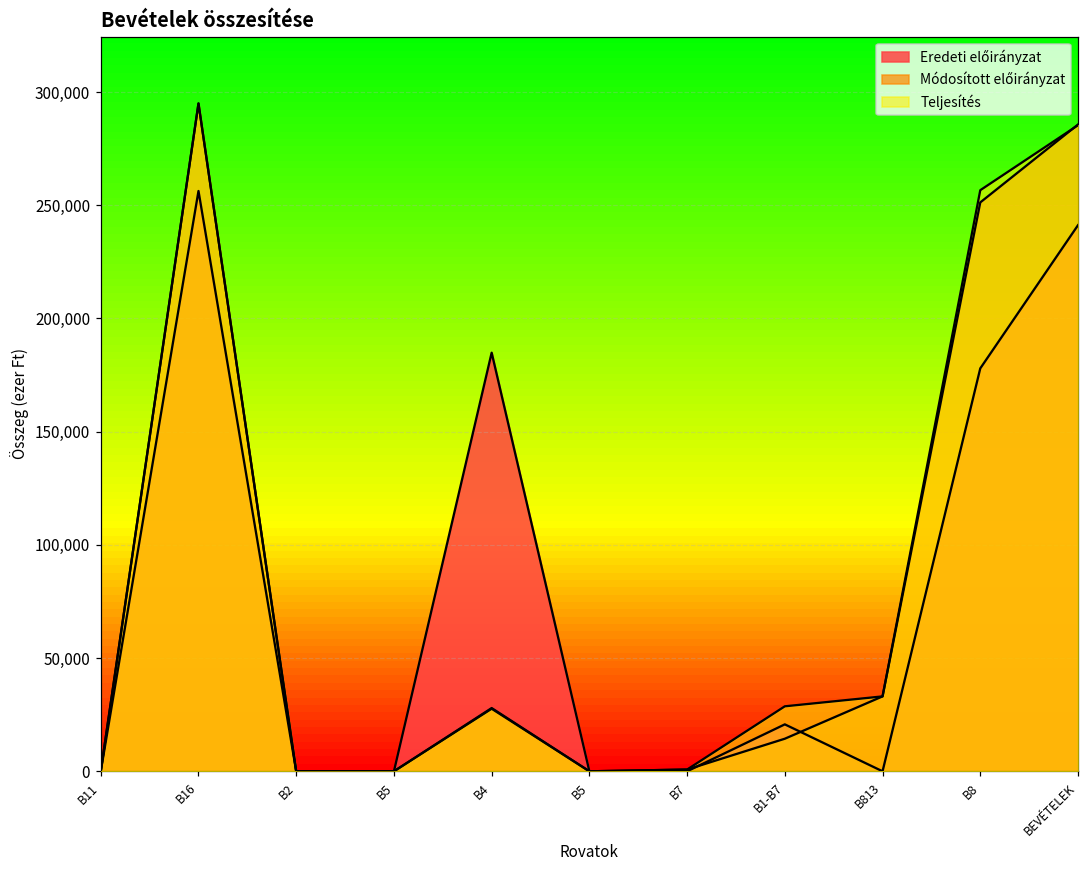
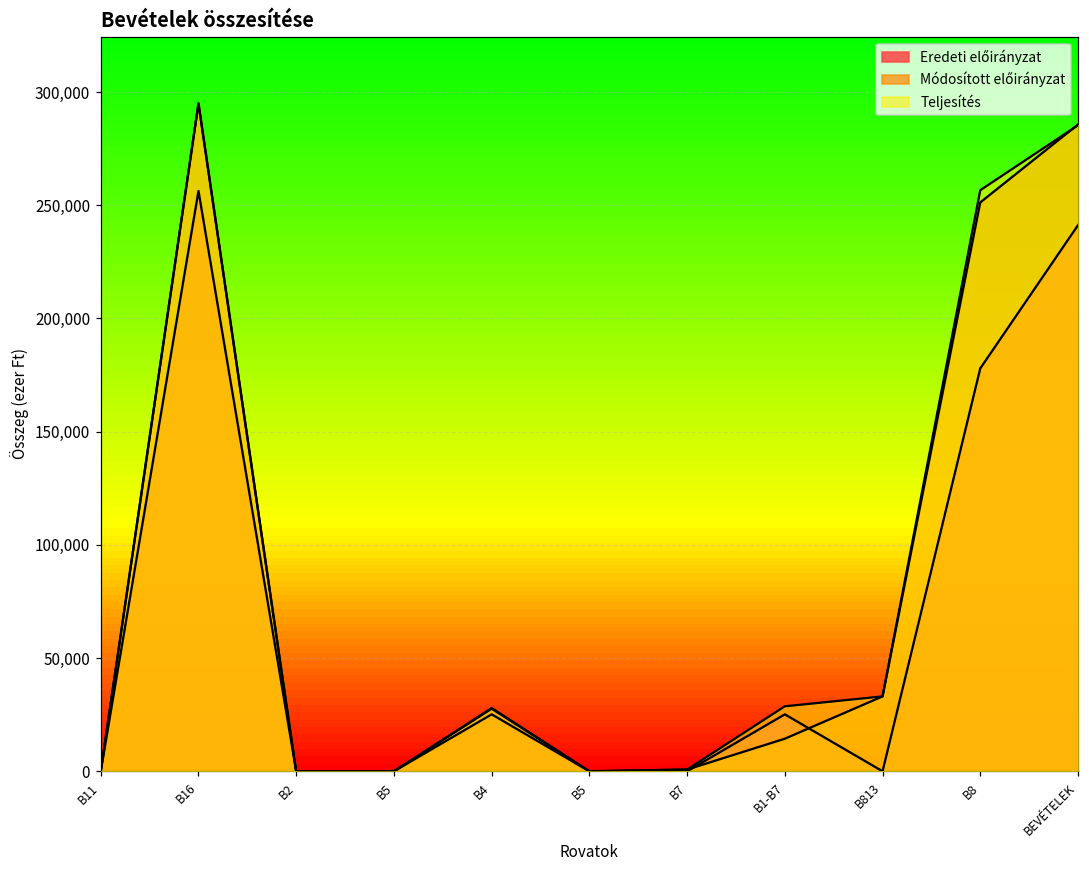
  {
    "Eredeti előirányzat": {
      "B16": "256,000",
-     "B4": "185,000",
-     "B1-B7": "21,000",
+     "B4": "25,000",
+     "B1-B7": "25,000",
      "B813": "0",
      "B8": "178,000",
      "BEVÉTELEK": "241,000"
    },
    "Módosított előirányzat": {
      "B1-B7": "14,000",
      "B8": "251,000"
    },
    "Teljesítés": {
      "B1-B7": "29,000",
      "B8": "257,000"
    }
  }
